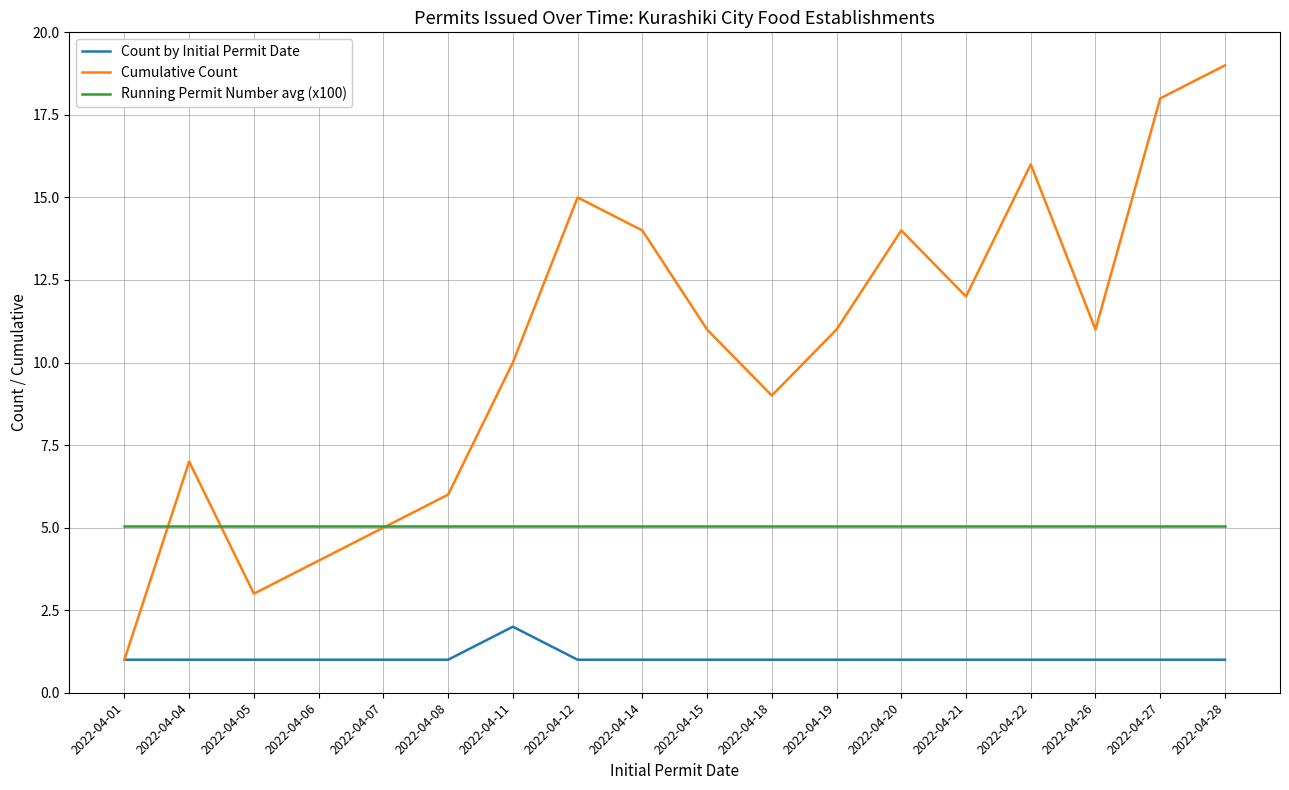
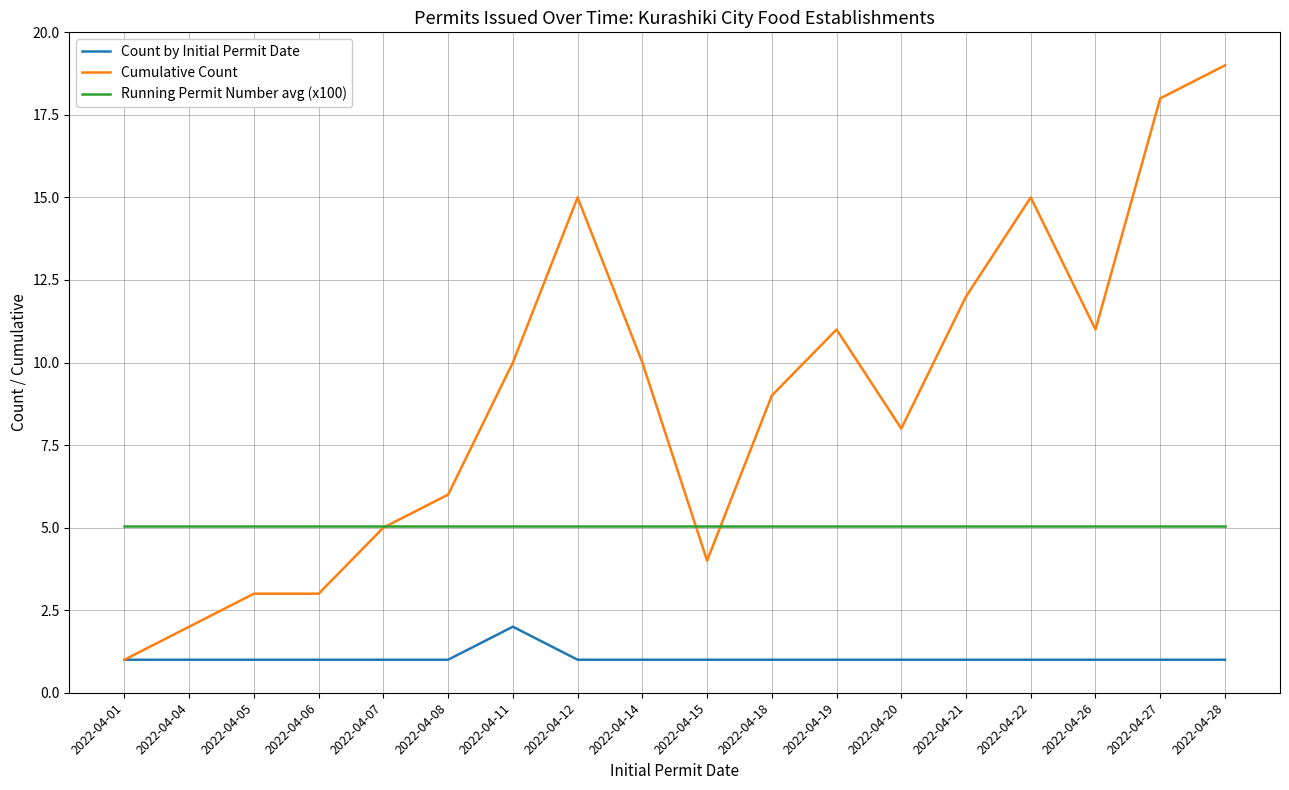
  {
    "Count by Initial Permit Date": {
      "2022-04-04": 1,
      "2022-04-05": 1,
      "2022-04-06": 1,
      "2022-04-07": 1,
      "2022-04-08": 1,
      "2022-04-11": 2,
      "2022-04-12": 1,
      "2022-04-14": 1,
      "2022-04-15": 1,
      "2022-04-18": 1,
      "2022-04-19": 1,
      "2022-04-20": 1,
      "2022-04-21": 1,
      "2022-04-22": 1,
      "2022-04-26": 1,
      "2022-04-27": 1,
      "2022-04-28": 1
    },
    "Cumulative Count": {
-     "2022-04-04": 7,
+     "2022-04-04": 2,
      "2022-04-05": 3,
-     "2022-04-06": 4,
+     "2022-04-06": 3,
      "2022-04-08": 6,
      "2022-04-11": 10,
      "2022-04-12": 15,
-     "2022-04-14": 14,
-     "2022-04-15": 11,
+     "2022-04-14": 10,
+     "2022-04-15": 4,
      "2022-04-18": 9,
      "2022-04-19": 11,
-     "2022-04-20": 14,
+     "2022-04-20": 8,
      "2022-04-21": 12,
-     "2022-04-22": 16,
+     "2022-04-22": 15,
      "2022-04-26": 11,
      "2022-04-27": 18,
      "2022-04-28": 19
    },
    "Running Permit Number avg (x100)": {
      "2022-04-01": 5,
      "2022-04-04": 5,
      "2022-04-05": 5,
      "2022-04-06": 5,
      "2022-04-08": 5,
      "2022-04-11": 5,
      "2022-04-12": 5,
      "2022-04-14": 5,
      "2022-04-15": 5,
      "2022-04-18": 5,
      "2022-04-19": 5,
      "2022-04-20": 5,
      "2022-04-21": 5,
      "2022-04-22": 5,
      "2022-04-26": 5,
      "2022-04-27": 5,
      "2022-04-28": 5
    }
  }
